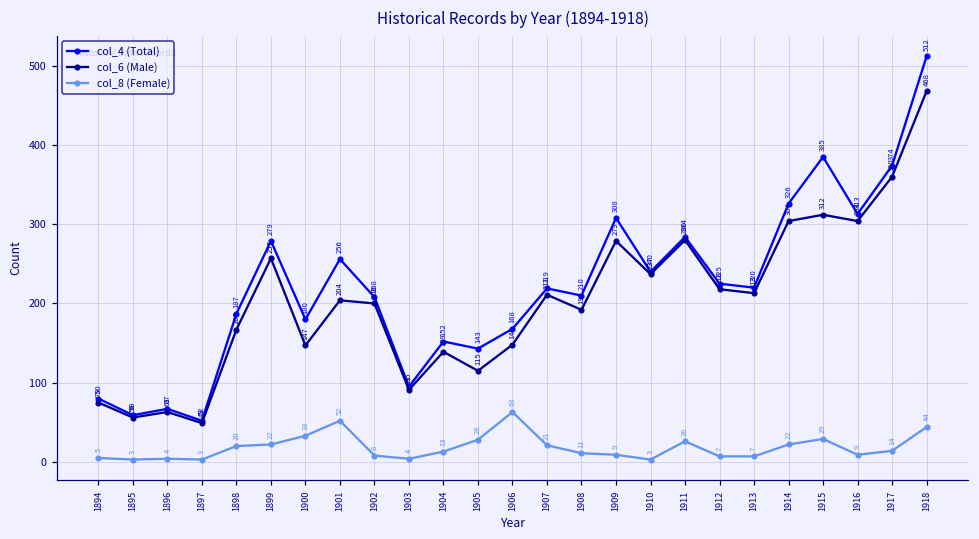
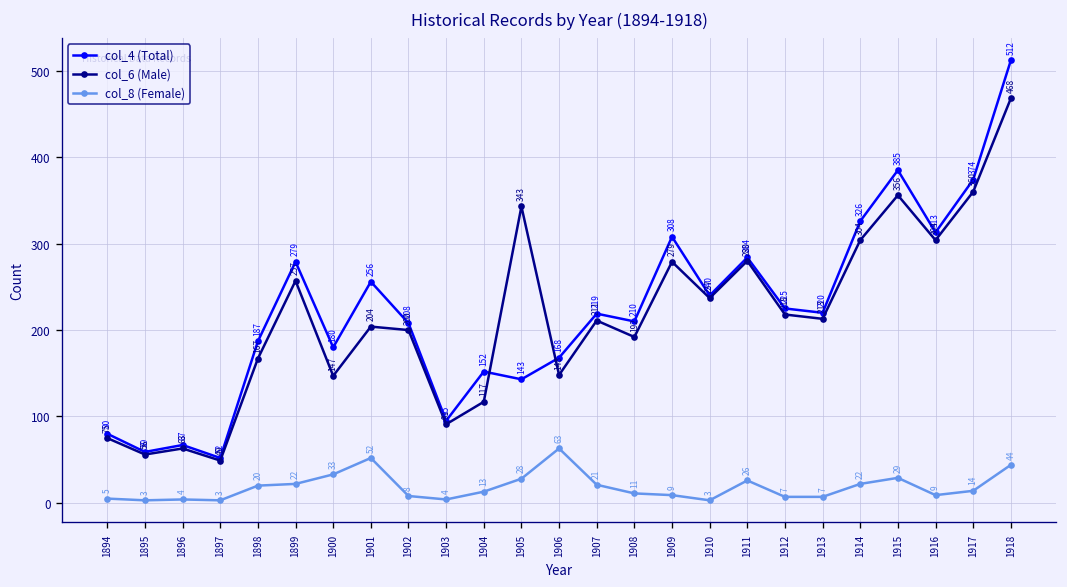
  {
    "col_4 (Total)": {
      "1898": 187,
      "1899": 279,
      "1900": 180,
      "1901": 256,
      "1905": 143,
      "1906": 168,
      "1908": 210,
      "1909": 308,
      "1914": 326,
      "1915": 385,
      "1917": 374,
      "1918": 512
    },
    "col_6 (Male)": {
      "1900": 147,
      "1901": 204,
-     "1904": 139,
-     "1905": 115,
+     "1904": 117,
+     "1905": 343,
      "1909": 279,
-     "1915": 312,
+     "1915": 356,
      "1918": 468
    },
    "col_8 (Female)": {
      "1894": 5,
      "1895": 3,
      "1896": 4,
      "1897": 3,
      "1898": 20,
      "1899": 22,
      "1900": 33,
      "1901": 52,
      "1902": 8,
      "1903": 4,
      "1904": 13,
      "1905": 28,
      "1906": 63,
      "1907": 21,
      "1908": 11,
      "1909": 9,
      "1910": 3,
      "1911": 26,
      "1912": 7,
      "1913": 7,
      "1914": 22,
      "1915": 29,
      "1916": 9,
      "1917": 14,
      "1918": 44
    }
  }
